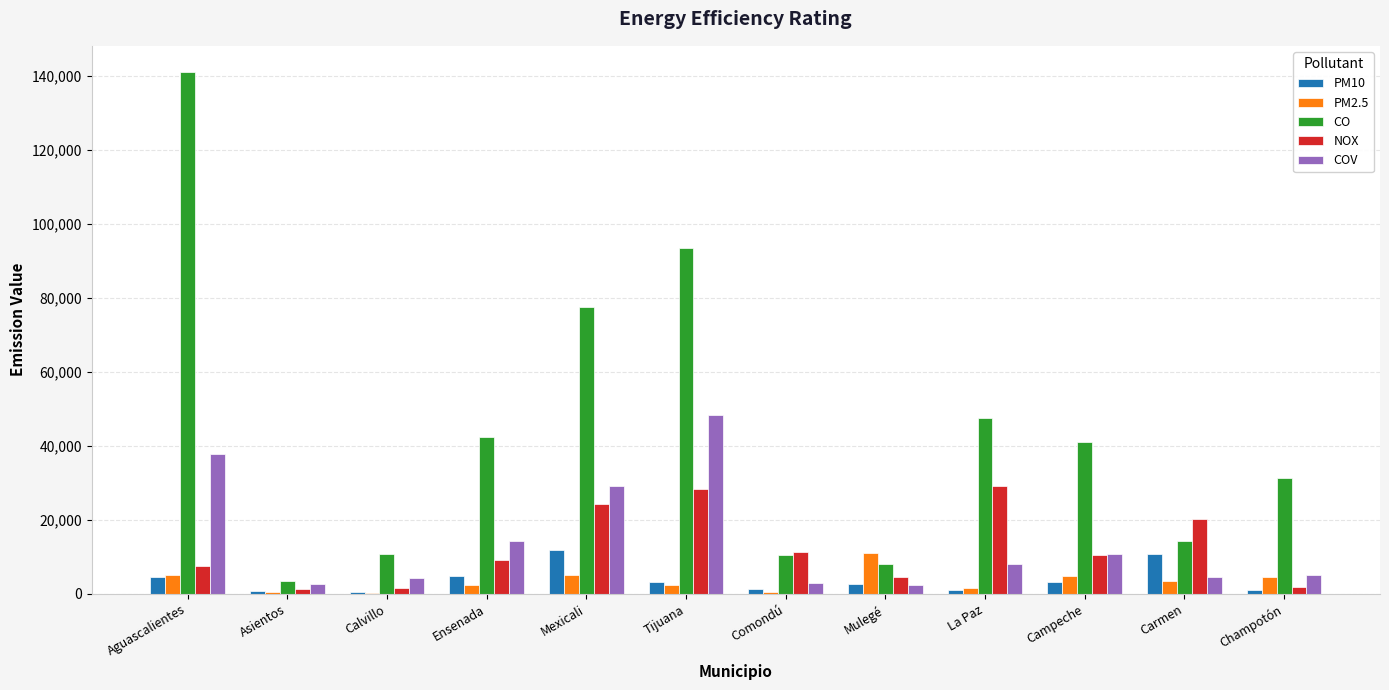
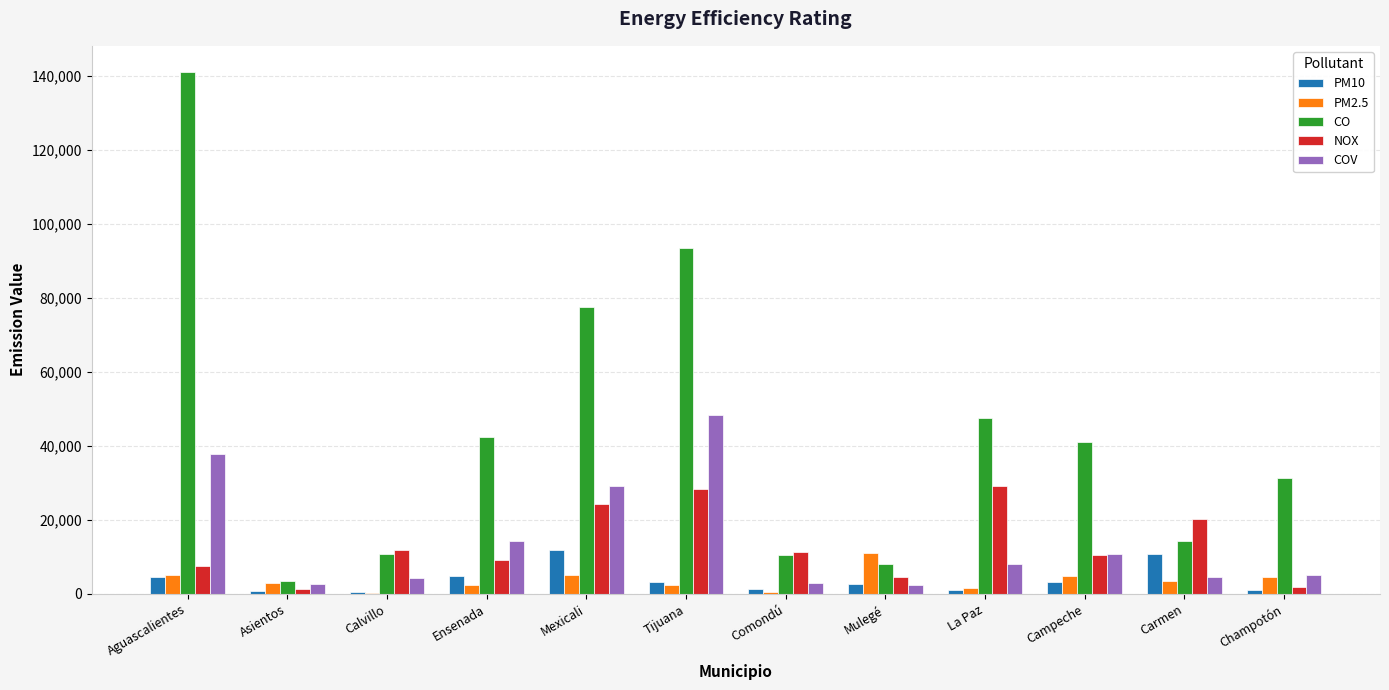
  {
    "PM10": {
      "Aguascalientes": "5,000",
      "Asientos": "1,000",
      "Ensenada": "5,000",
      "Mexicali": "12,000",
      "Tijuana": "3,000",
      "Comondú": "1,000",
      "Mulegé": "3,000",
      "La Paz": "1,000",
      "Campeche": "3,000",
      "Carmen": "11,000",
      "Champotón": "1,000"
    },
    "PM2.5": {
      "Aguascalientes": "5,000",
-     "Asientos": "0",
+     "Asientos": "3,000",
      "Ensenada": "2,000",
      "Mexicali": "5,000",
      "Tijuana": "2,000",
      "Mulegé": "11,000",
      "La Paz": "2,000",
      "Campeche": "5,000",
      "Carmen": "3,000",
      "Champotón": "5,000"
    },
    "CO": {
      "Aguascalientes": "141,000",
      "Asientos": "4,000",
      "Calvillo": "11,000",
      "Ensenada": "42,000",
      "Mexicali": "78,000",
      "Tijuana": "93,000",
      "Comondú": "10,000",
      "Mulegé": "8,000",
      "La Paz": "47,000",
      "Campeche": "41,000",
      "Carmen": "14,000",
      "Champotón": "31,000"
    },
    "NOX": {
      "Aguascalientes": "8,000",
      "Asientos": "1,000",
-     "Calvillo": "2,000",
+     "Calvillo": "12,000",
      "Ensenada": "9,000",
      "Mexicali": "24,000",
      "Tijuana": "28,000",
      "Comondú": "11,000",
      "Mulegé": "4,000",
      "La Paz": "29,000",
      "Campeche": "10,000",
      "Carmen": "20,000",
      "Champotón": "2,000"
    },
    "COV": {
      "Aguascalientes": "38,000",
      "Asientos": "3,000",
      "Calvillo": "4,000",
      "Ensenada": "14,000",
      "Mexicali": "29,000",
      "Tijuana": "48,000",
      "Comondú": "3,000",
      "Mulegé": "2,000",
      "La Paz": "8,000",
      "Campeche": "11,000",
      "Carmen": "5,000",
      "Champotón": "5,000"
    }
  }
